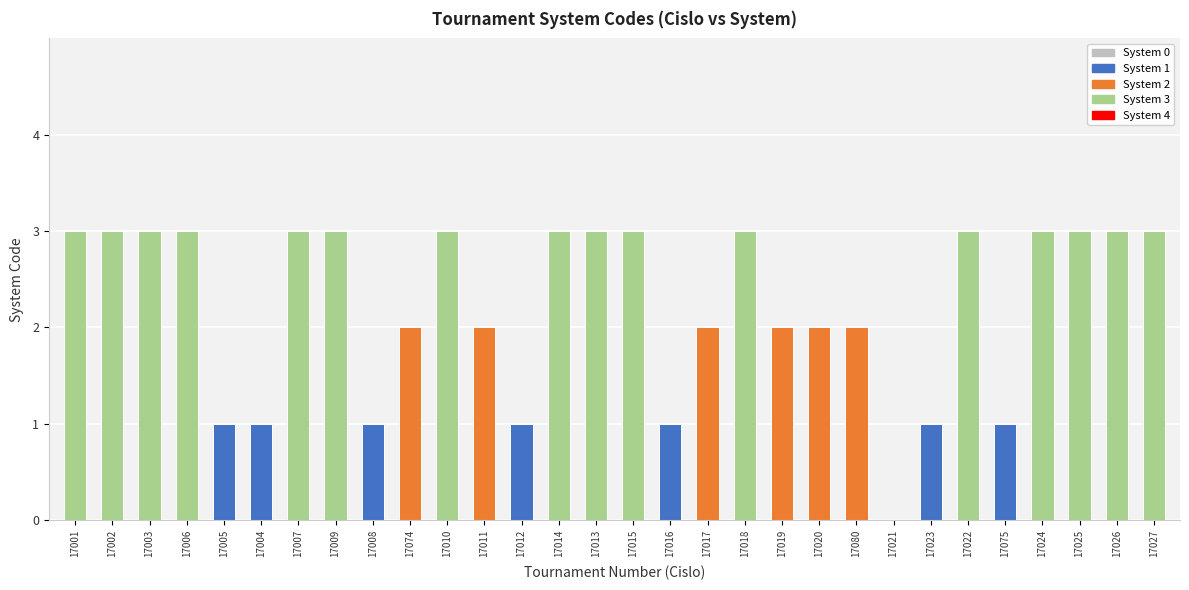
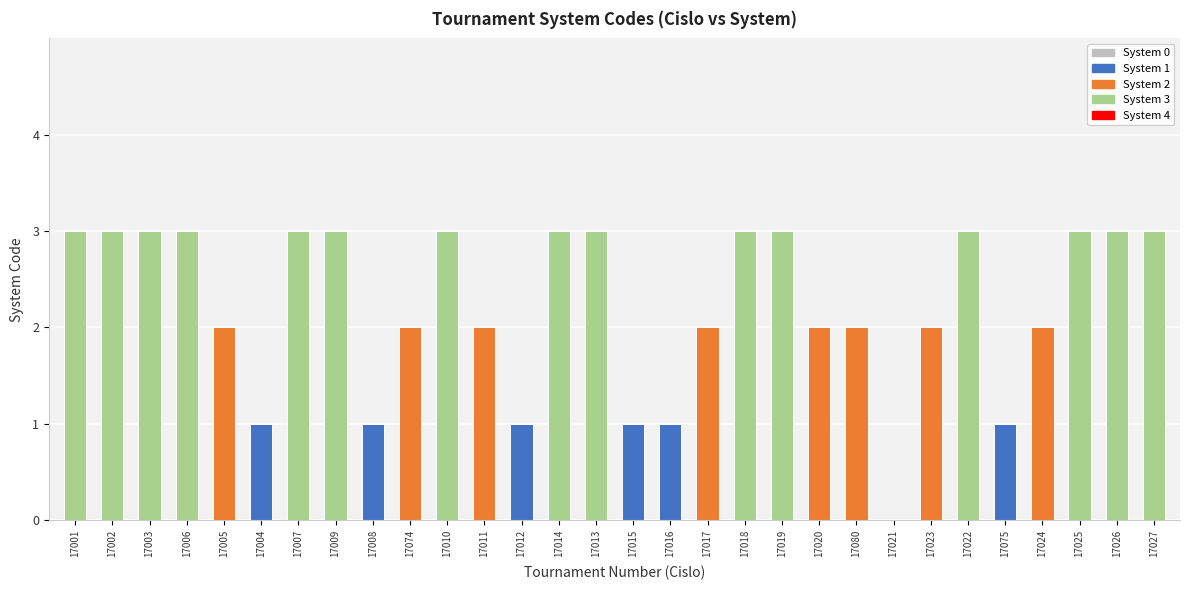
  {
    "17001": 3,
    "17002": 3,
    "17003": 3,
    "17006": 3,
-   "17005": 1,
+   "17005": 2,
    "17004": 1,
    "17007": 3,
    "17009": 3,
    "17008": 1,
    "17074": 2,
    "17010": 3,
    "17011": 2,
    "17012": 1,
    "17014": 3,
    "17013": 3,
-   "17015": 3,
+   "17015": 1,
    "17016": 1,
    "17017": 2,
    "17018": 3,
-   "17019": 2,
+   "17019": 3,
    "17020": 2,
    "17080": 2,
    "17021": 0,
-   "17023": 1,
+   "17023": 2,
    "17022": 3,
    "17075": 1,
-   "17024": 3,
+   "17024": 2,
    "17025": 3,
    "17026": 3,
    "17027": 3
  }
